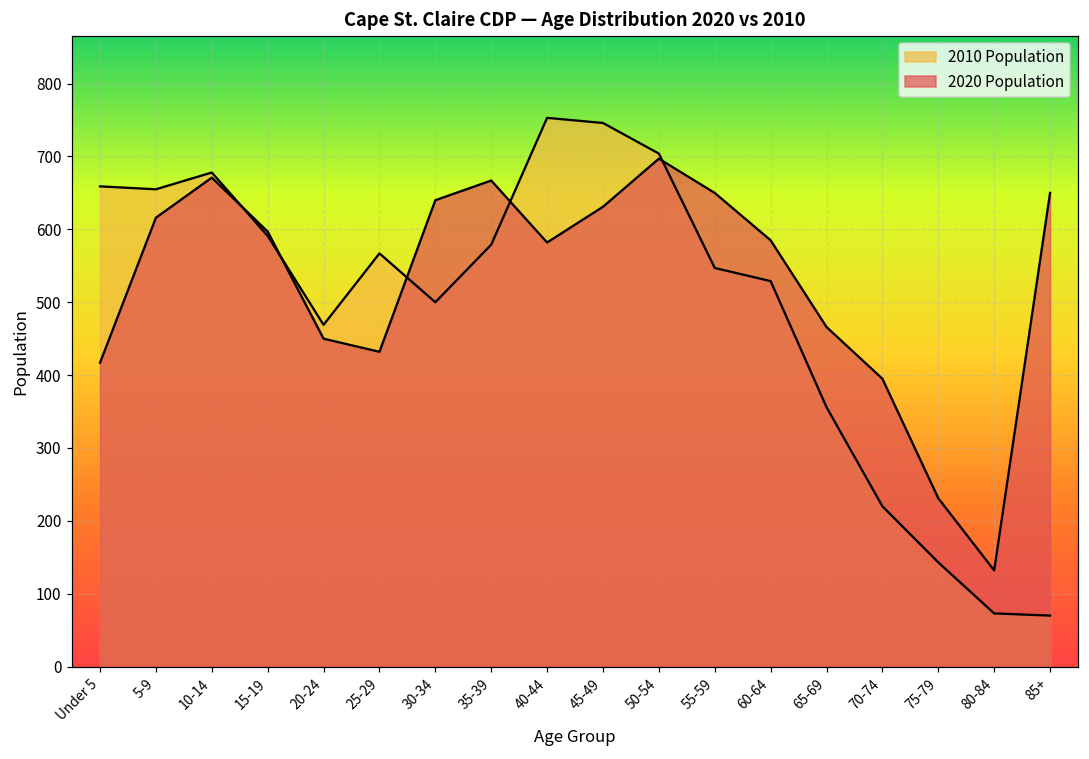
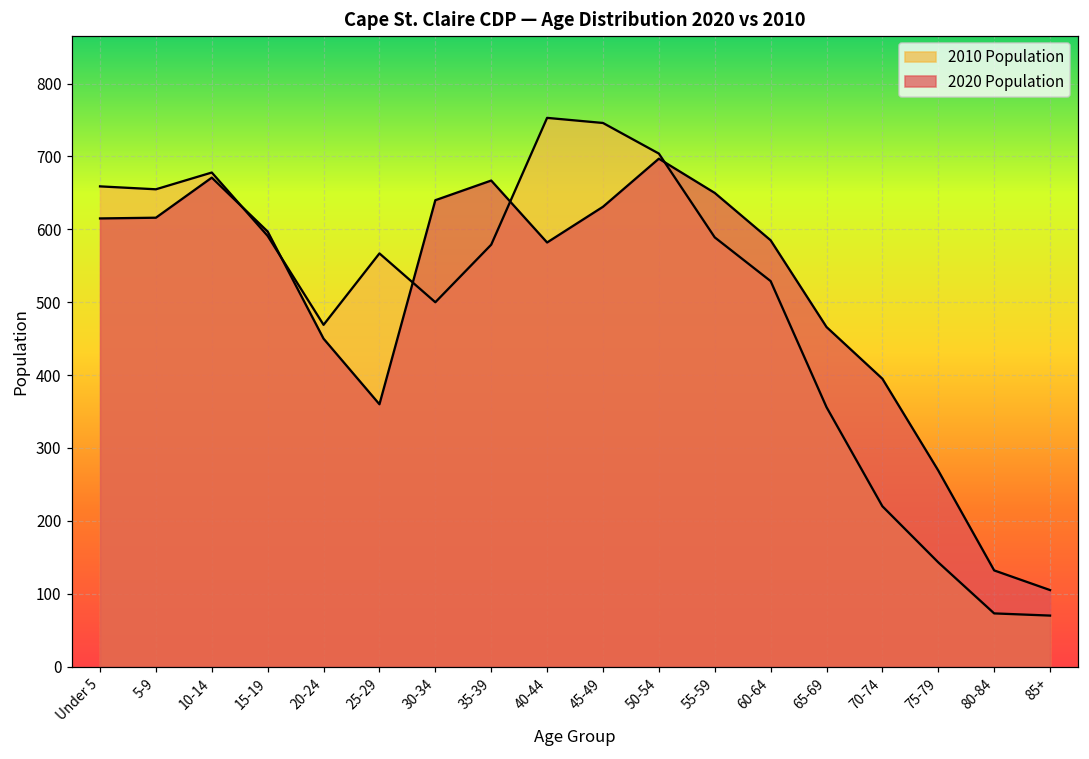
  {
    "2010 Population": {
      "Under 5": 660,
      "5-9": 660,
      "10-14": 680,
      "15-19": 590,
      "20-24": 470,
      "25-29": 570,
      "30-34": 500,
      "35-39": 580,
      "40-44": 750,
      "45-49": 750,
      "50-54": 700,
-     "55-59": 550,
+     "55-59": 590,
      "60-64": 530,
      "65-69": 360,
      "70-74": 220,
      "75-79": 140,
      "80-84": 70,
      "85+": 70
    },
    "2020 Population": {
-     "Under 5": 420,
+     "Under 5": 620,
      "5-9": 620,
      "10-14": 670,
      "15-19": 600,
      "20-24": 450,
-     "25-29": 430,
+     "25-29": 360,
      "30-34": 640,
      "35-39": 670,
      "40-44": 580,
      "45-49": 630,
      "50-54": 700,
      "55-59": 650,
      "60-64": 590,
      "65-69": 470,
      "70-74": 400,
-     "75-79": 230,
+     "75-79": 270,
      "80-84": 130,
-     "85+": 650
+     "85+": 110
    }
  }
